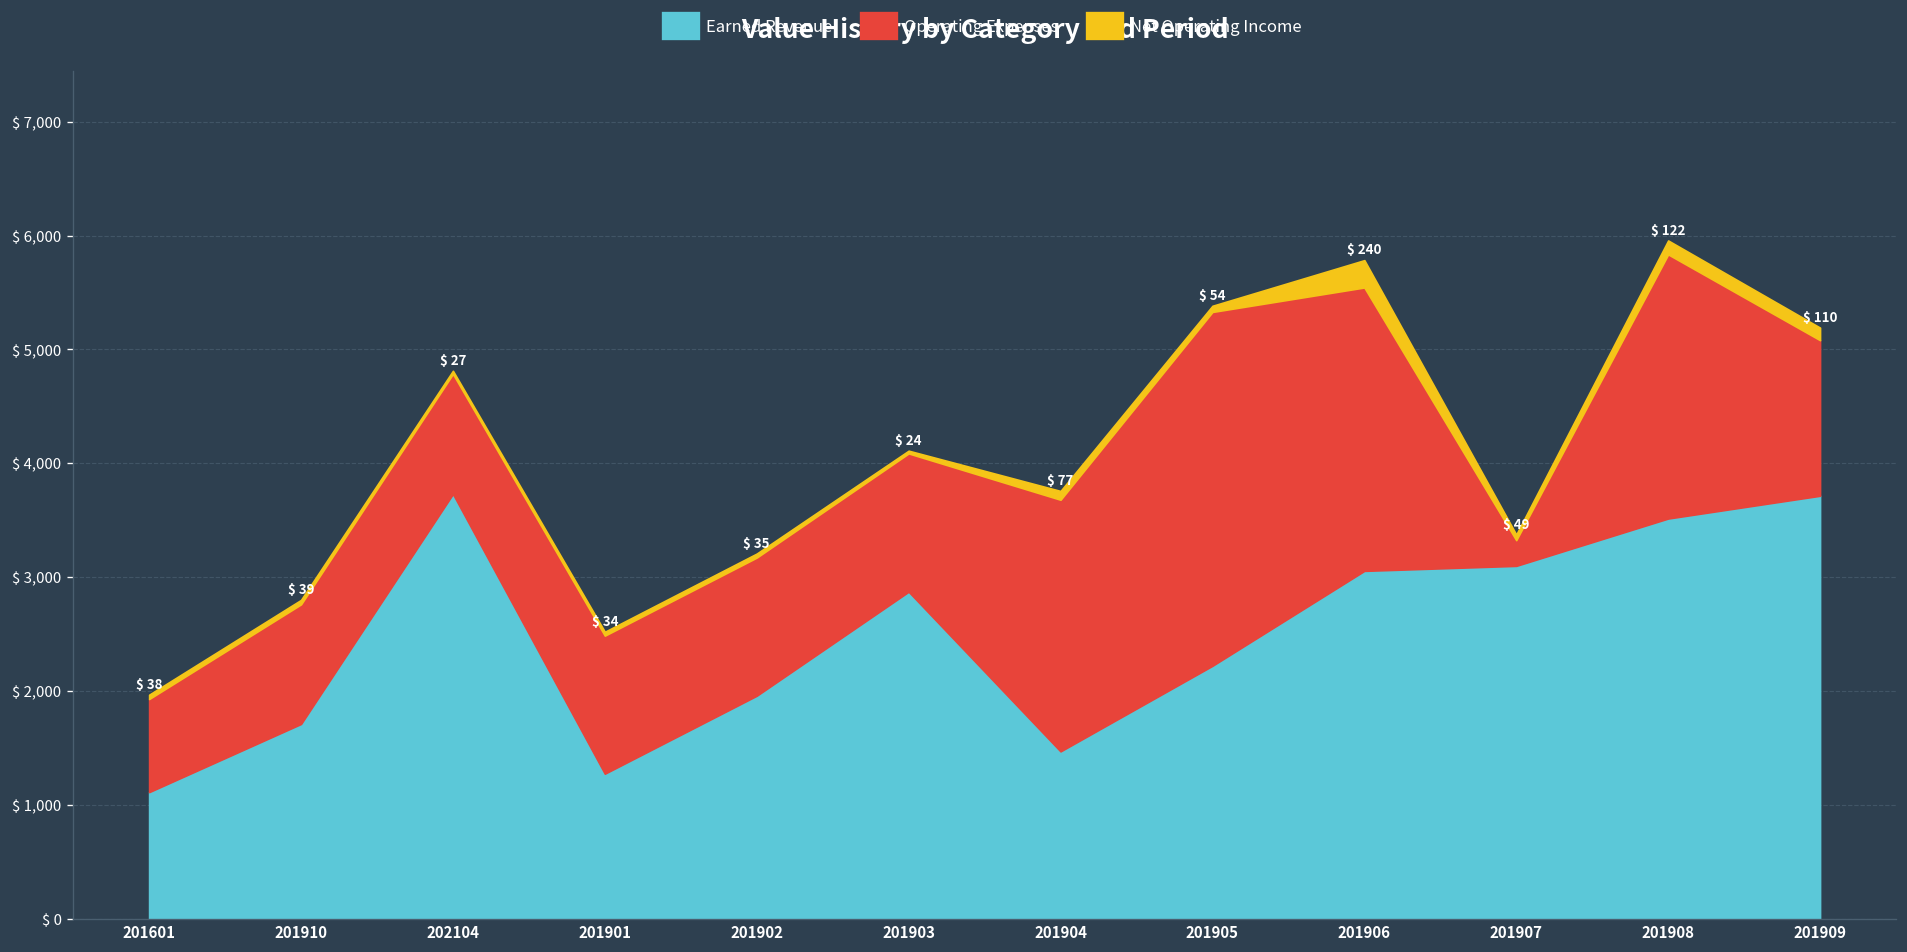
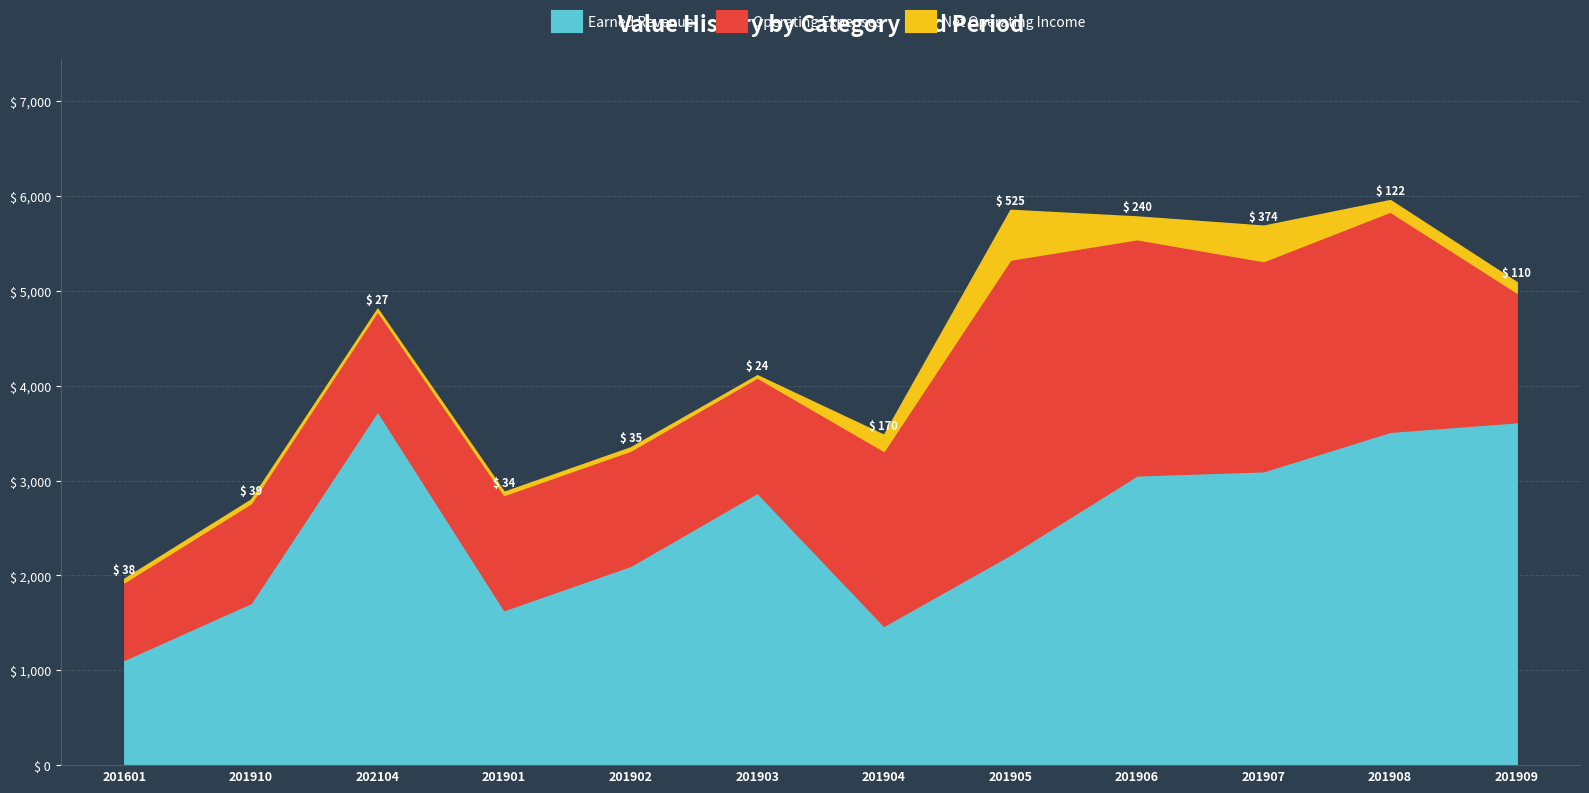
  {
    "Earned Revenue": {
      "201601": "$ 1,100",
      "201910": "$ 1,700",
      "202104": "$ 3,700",
-     "201901": "$ 1,300",
-     "201902": "$ 2,000",
+     "201901": "$ 1,600",
+     "201902": "$ 2,100",
      "201903": "$ 2,900",
      "201904": "$ 1,500",
      "201905": "$ 2,200",
      "201906": "$ 3,100",
      "201907": "$ 3,100",
      "201908": "$ 3,500",
-     "201909": "$ 3,700"
+     "201909": "$ 3,600"
    },
    "Operating Expenses": {
      "201601": "$ 1,900",
      "201910": "$ 2,800",
      "202104": "$ 4,800",
-     "201904": "$ 2,200",
+     "201904": "$ 1,800",
      "201905": "$ 5,300",
      "201906": "$ 5,500",
-     "201907": "$ 200",
+     "201907": "$ 2,200",
      "201908": "$ 5,800"
    },
    "Net Operating Income": {
      "201601": "38",
      "201910": "39",
      "202104": "27",
      "201901": "34",
      "201902": "35",
-     "201904": "77",
-     "201905": "54",
+     "201904": "170",
+     "201905": "525",
      "201906": "240",
-     "201907": "49",
+     "201907": "374",
      "201908": "122",
      "201909": "110"
    }
  }
